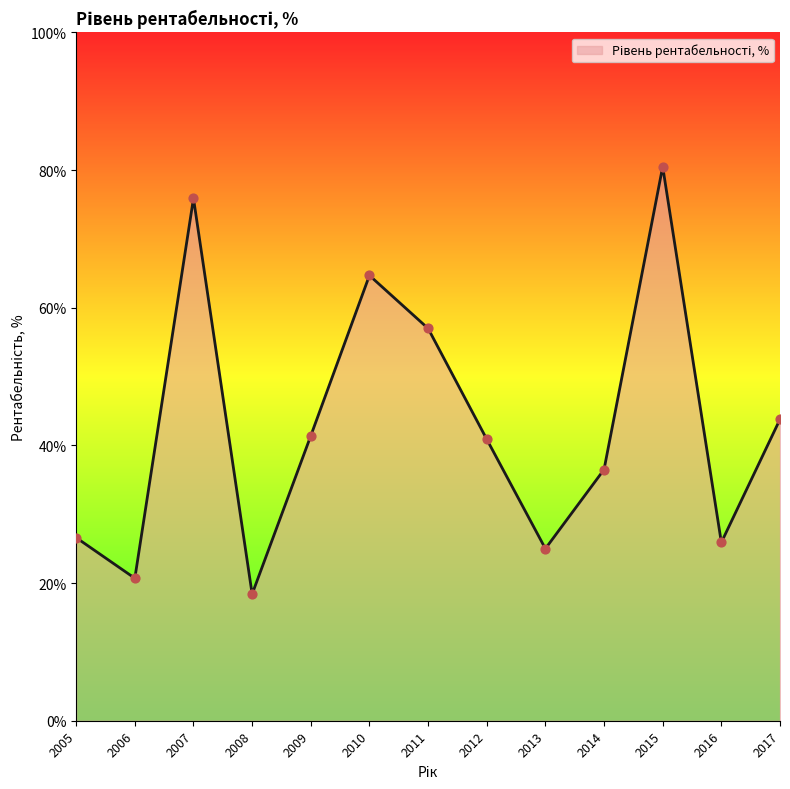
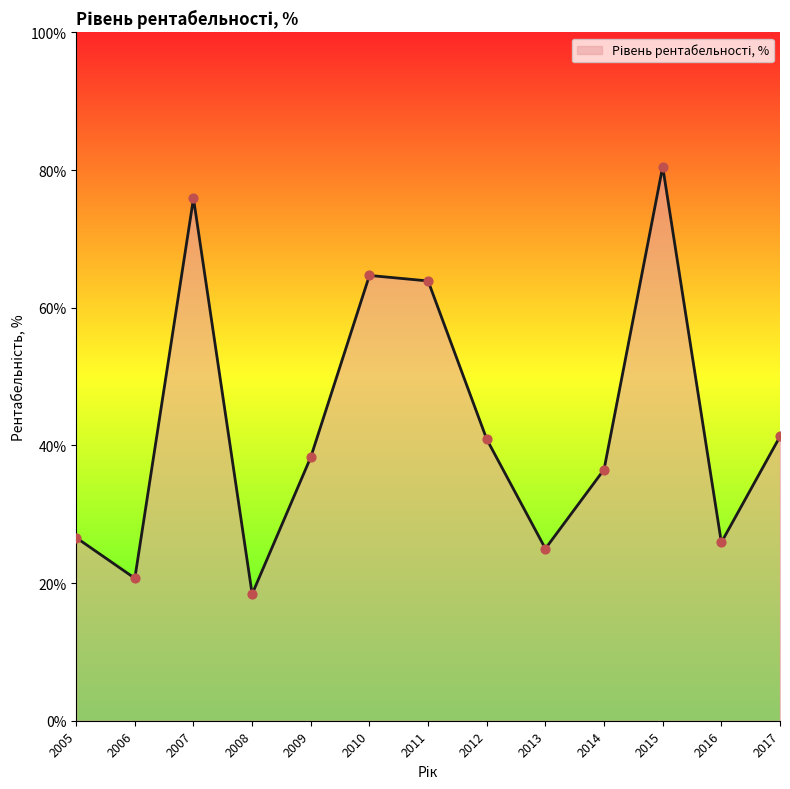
  {
    "2005": "27%",
    "2006": "21%",
    "2007": "76%",
    "2008": "18%",
-   "2009": "41%",
+   "2009": "38%",
    "2010": "65%",
-   "2011": "57%",
+   "2011": "64%",
    "2012": "41%",
    "2013": "25%",
    "2014": "37%",
    "2015": "81%",
    "2016": "26%",
-   "2017": "44%"
+   "2017": "41%"
  }
